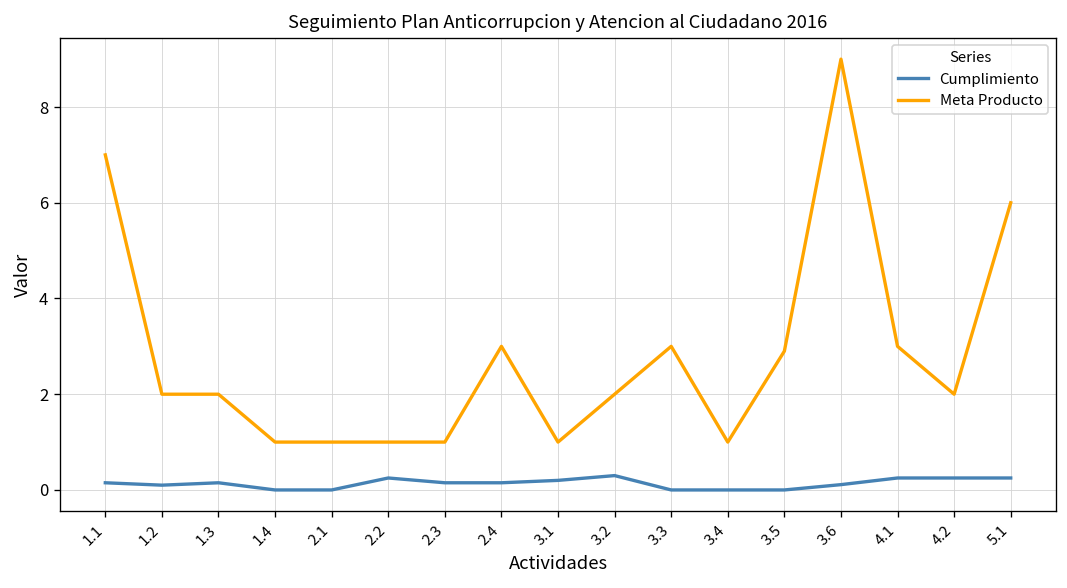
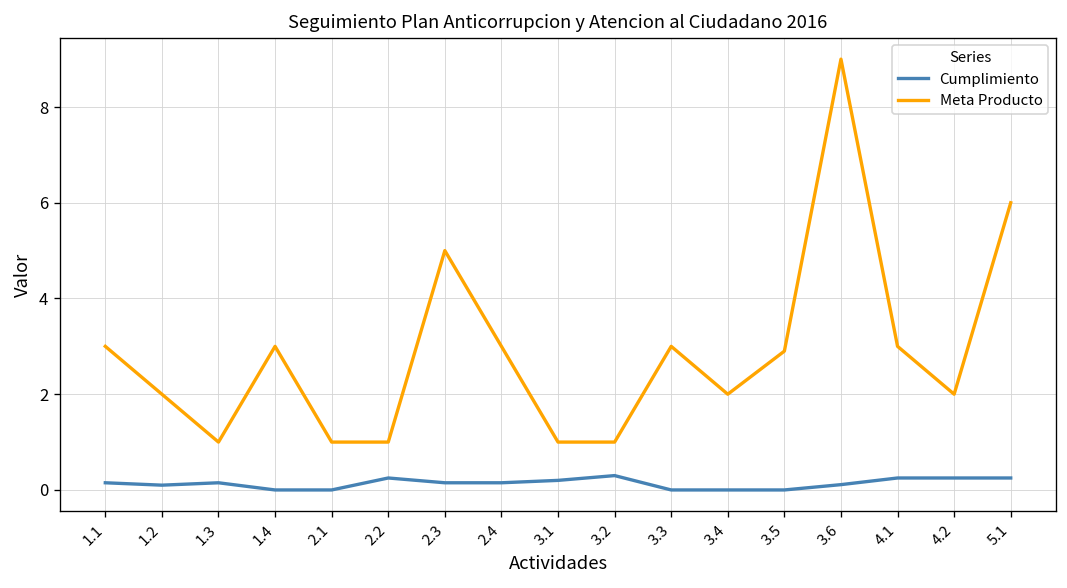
  {
    "Cumplimiento": {
      "1.1": 0.2,
      "1.2": 0.1,
      "1.3": 0.2,
      "1.4": 0,
      "2.1": 0,
      "2.2": 0.3,
      "2.3": 0.2,
      "2.4": 0.2,
      "3.1": 0.2,
      "3.2": 0.3,
      "3.3": 0,
      "3.4": 0,
      "3.5": 0,
      "3.6": 0.1,
      "4.1": 0.3,
      "4.2": 0.3,
      "5.1": 0.3
    },
    "Meta Producto": {
-     "1.1": 7,
+     "1.1": 3,
      "1.2": 2,
-     "1.3": 2,
-     "1.4": 1,
+     "1.3": 1,
+     "1.4": 3,
      "2.1": 1,
      "2.2": 1,
-     "2.3": 1,
+     "2.3": 5,
      "2.4": 3,
      "3.1": 1,
-     "3.2": 2,
+     "3.2": 1,
      "3.3": 3,
-     "3.4": 1,
+     "3.4": 2,
      "3.5": 2.9,
      "3.6": 9,
      "4.1": 3,
      "4.2": 2,
      "5.1": 6
    }
  }
